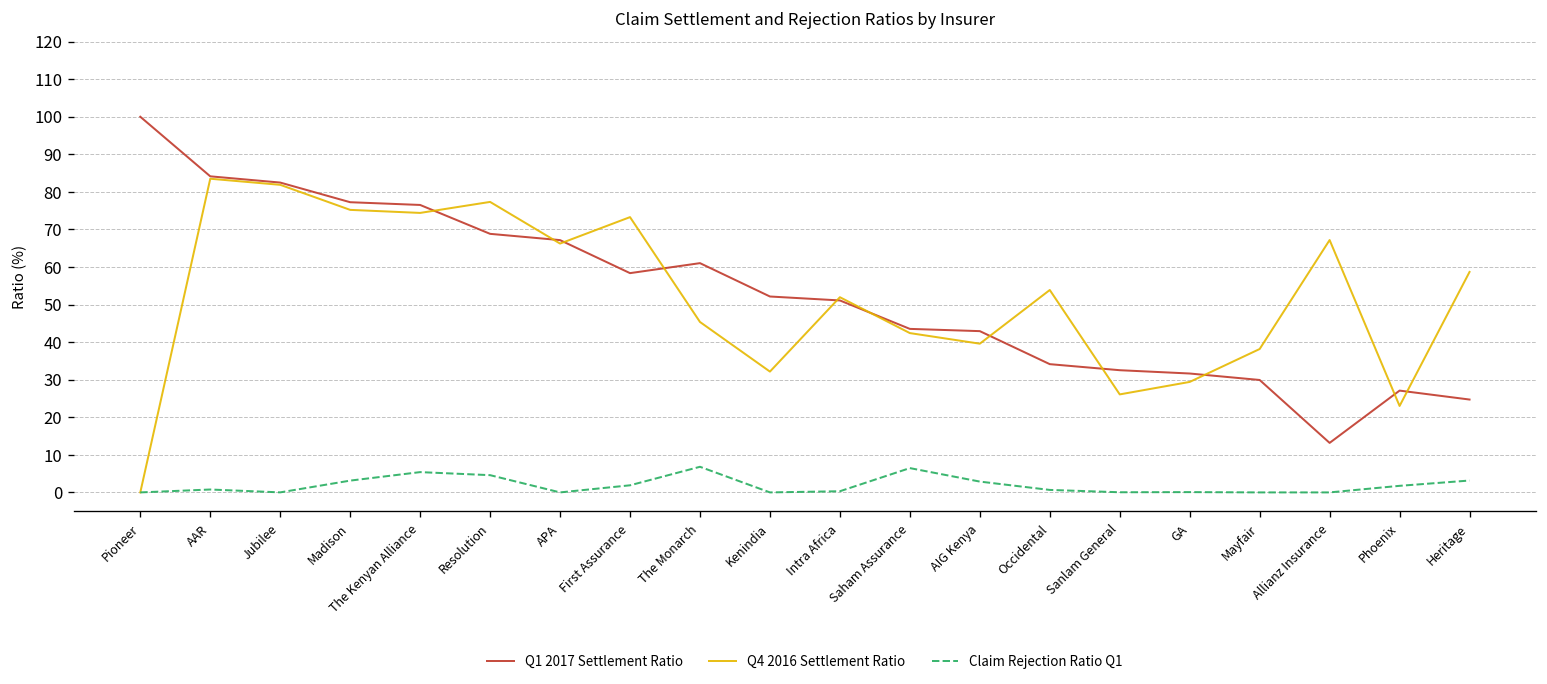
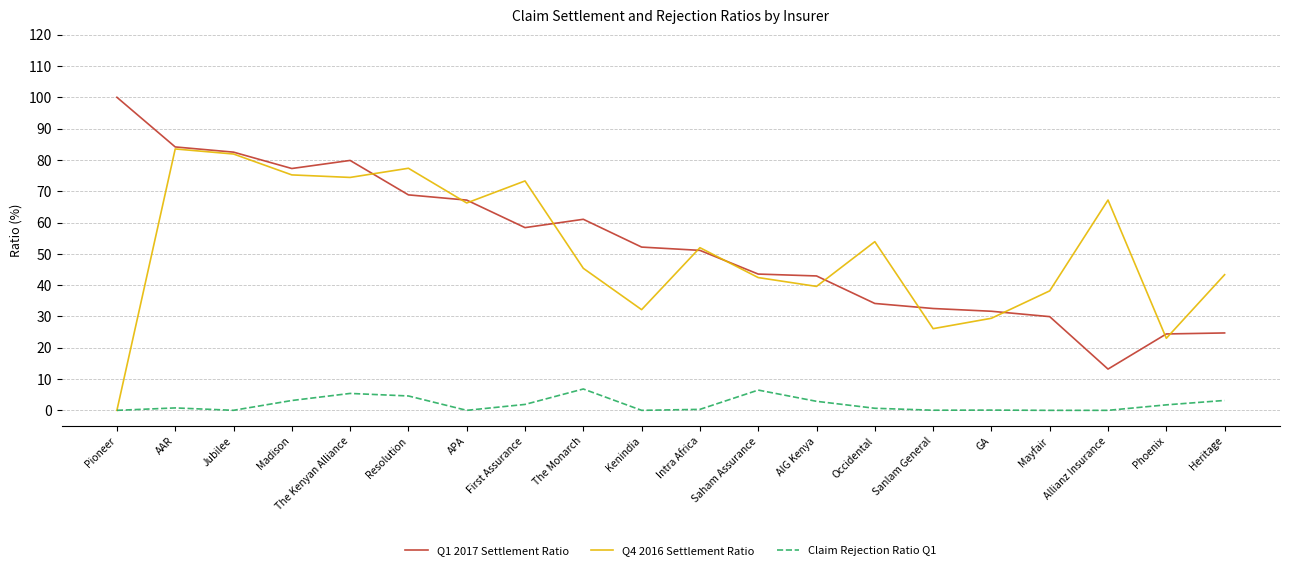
  {
    "Q1 2017 Settlement Ratio": {
      "Pioneer": 100,
      "Madison": 77,
-     "The Kenyan Alliance": 77,
+     "The Kenyan Alliance": 80,
      "Resolution": 69,
      "APA": 67,
      "First Assurance": 58,
      "The Monarch": 61,
      "Kenindia": 52,
      "Intra Africa": 51,
      "Saham Assurance": 44,
      "AIG Kenya": 43,
      "Occidental": 34,
      "Sanlam General": 33,
      "GA": 32,
      "Mayfair": 30,
      "Allianz Insurance": 13,
-     "Phoenix": 27,
+     "Phoenix": 24,
      "Heritage": 25
    },
    "Q4 2016 Settlement Ratio": {
      "Madison": 75,
      "The Kenyan Alliance": 74,
      "Resolution": 77,
      "APA": 66,
      "First Assurance": 73,
      "The Monarch": 45,
      "Kenindia": 32,
      "Intra Africa": 52,
      "Saham Assurance": 42,
      "AIG Kenya": 40,
      "Occidental": 54,
      "Sanlam General": 26,
      "GA": 29,
      "Mayfair": 38,
      "Allianz Insurance": 67,
      "Phoenix": 23,
-     "Heritage": 59
+     "Heritage": 43
    },
    "Claim Rejection Ratio Q1": {
      "AAR": 1,
      "Jubilee": 0,
      "Madison": 3,
      "The Kenyan Alliance": 5,
      "Resolution": 5,
      "APA": 0,
      "First Assurance": 2,
      "The Monarch": 7,
      "Kenindia": 0,
      "Intra Africa": 0,
      "Saham Assurance": 6,
      "AIG Kenya": 3,
      "Occidental": 1,
      "Sanlam General": 0,
      "GA": 0,
      "Mayfair": 0,
      "Allianz Insurance": 0,
      "Phoenix": 2,
      "Heritage": 3
    }
  }
